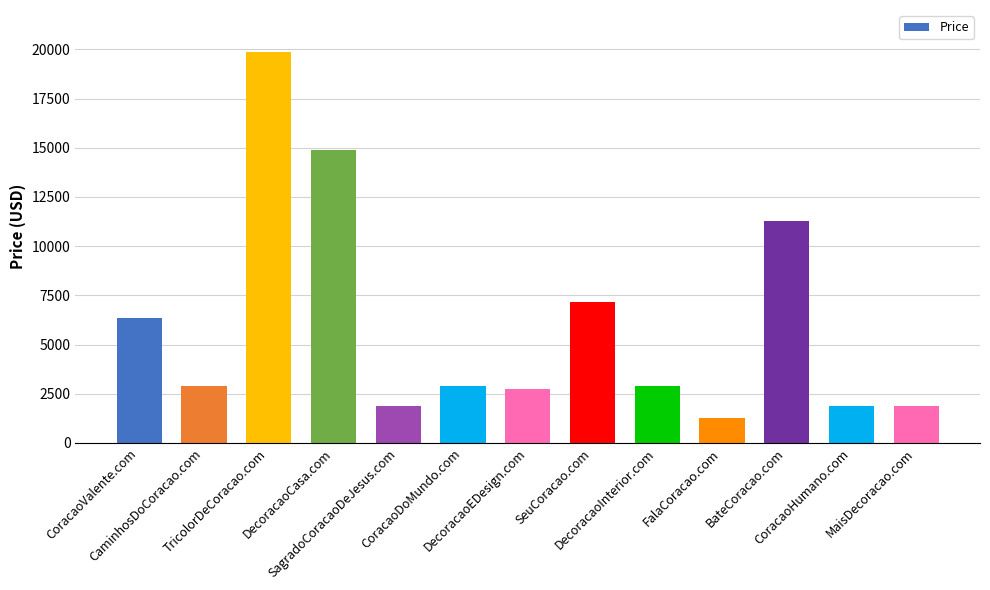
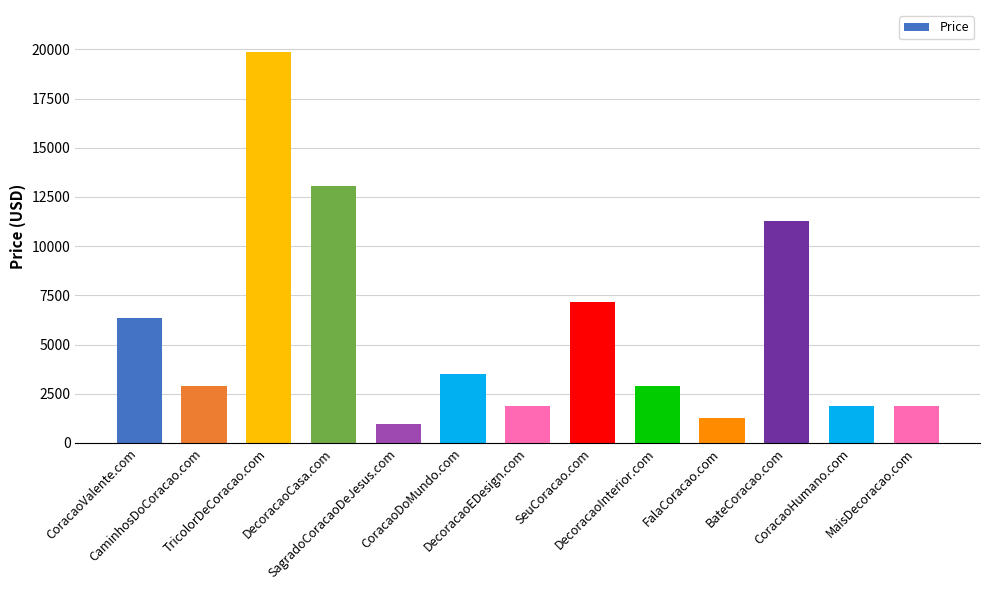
  {
    "CoracaoValente.com": 6400,
    "CaminhosDoCoracao.com": 2900,
    "TricolorDeCoracao.com": 19900,
-   "DecoracaoCasa.com": 14900,
-   "SagradoCoracaoDeJesus.com": 1900,
-   "CoracaoDoMundo.com": 2900,
-   "DecoracaoEDesign.com": 2800,
+   "DecoracaoCasa.com": 13100,
+   "SagradoCoracaoDeJesus.com": 1000,
+   "CoracaoDoMundo.com": 3500,
+   "DecoracaoEDesign.com": 1900,
    "SeuCoracao.com": 7100,
    "DecoracaoInterior.com": 2900,
    "FalaCoracao.com": 1300,
    "BateCoracao.com": 11300,
    "CoracaoHumano.com": 1900,
    "MaisDecoracao.com": 1900
  }
